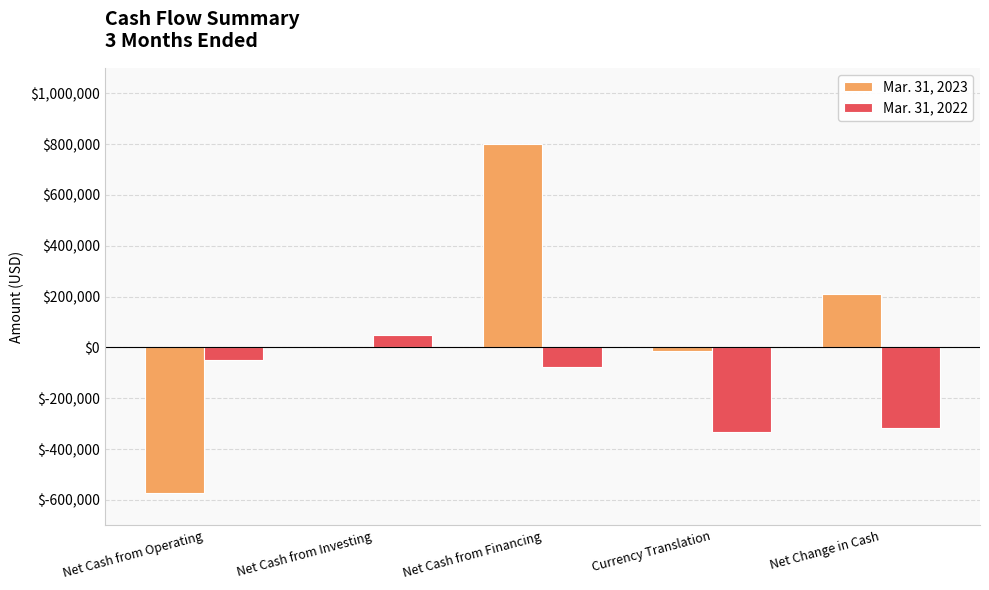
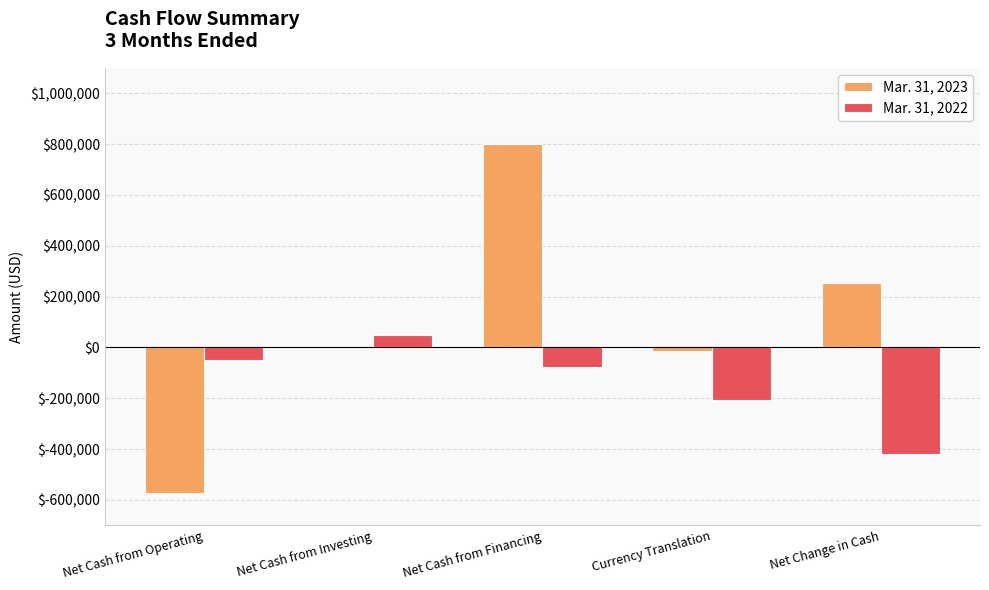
  {
    "Mar. 31, 2023": {
      "Net Cash from Operating": "$-570,000",
      "Net Cash from Investing": "$0",
      "Net Cash from Financing": "$800,000",
      "Currency Translation": "$-10,000",
-     "Net Change in Cash": "$210,000"
+     "Net Change in Cash": "$250,000"
    },
    "Mar. 31, 2022": {
      "Net Cash from Operating": "$-50,000",
      "Net Cash from Investing": "$50,000",
      "Net Cash from Financing": "$-80,000",
-     "Currency Translation": "$-330,000",
-     "Net Change in Cash": "$-320,000"
+     "Currency Translation": "$-210,000",
+     "Net Change in Cash": "$-420,000"
    }
  }
